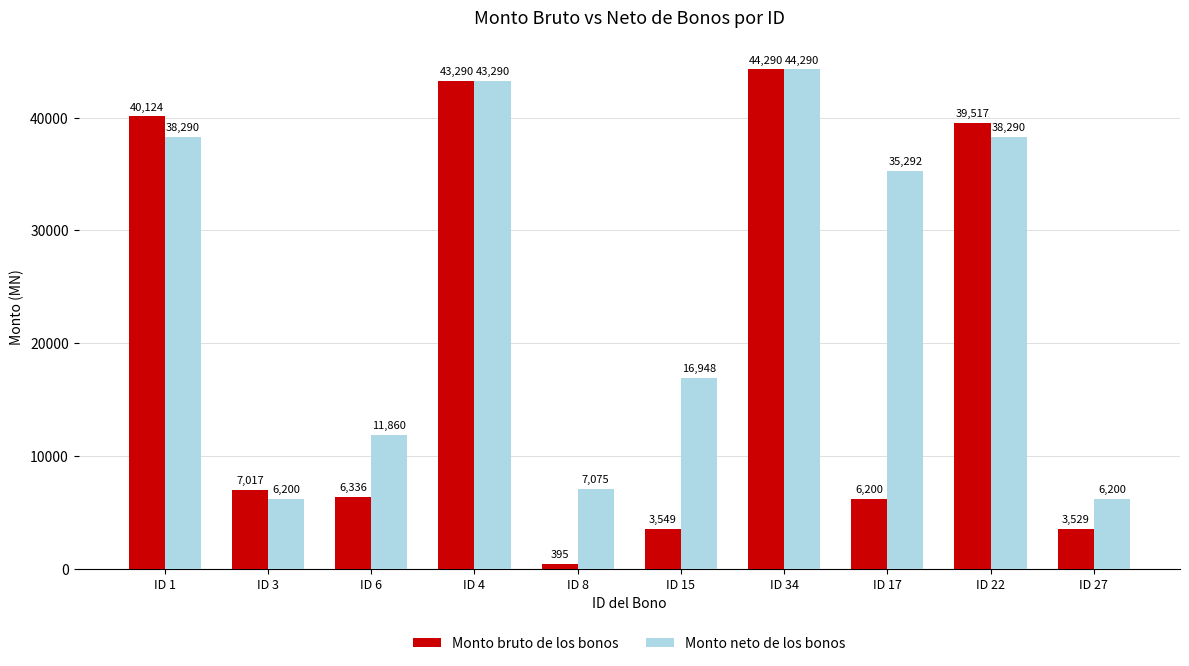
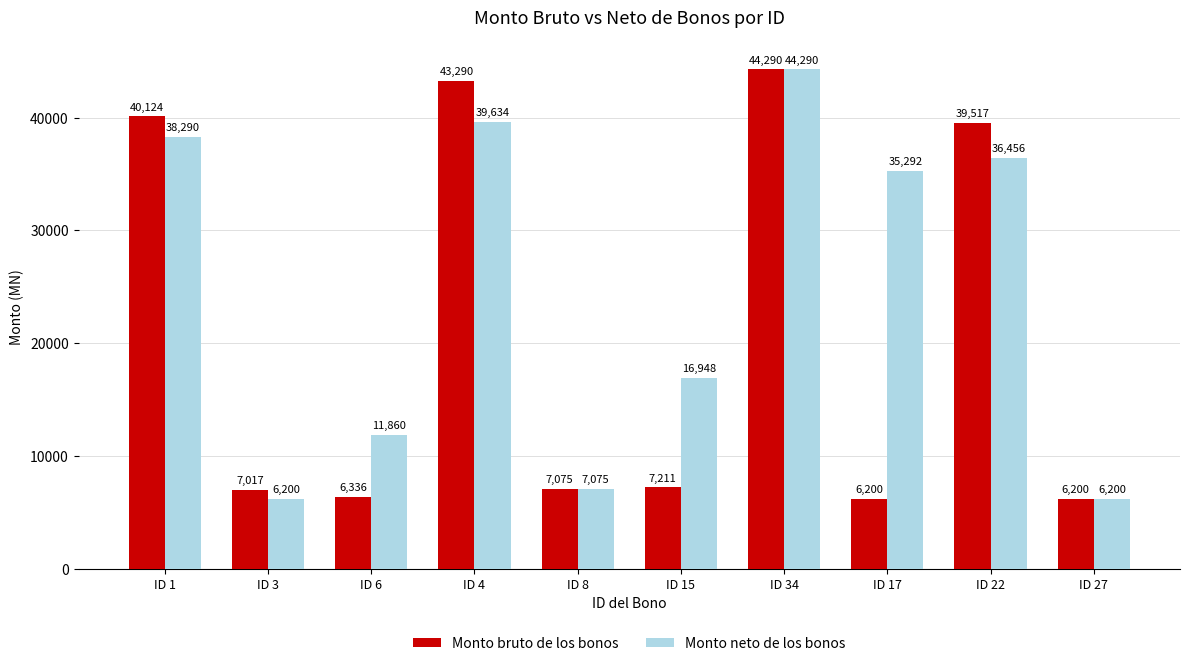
  {
    "Monto bruto de los bonos": {
      "ID 1": "40,124",
      "ID 3": "7,017",
      "ID 6": "6,336",
      "ID 4": "43,290",
-     "ID 8": "395",
-     "ID 15": "3,549",
+     "ID 8": "7,075",
+     "ID 15": "7,211",
      "ID 34": "44,290",
      "ID 17": "6,200",
      "ID 22": "39,517",
-     "ID 27": "3,529"
+     "ID 27": "6,200"
    },
    "Monto neto de los bonos": {
      "ID 1": "38,290",
      "ID 3": "6,200",
      "ID 6": "11,860",
-     "ID 4": "43,290",
+     "ID 4": "39,634",
      "ID 8": "7,075",
      "ID 15": "16,948",
      "ID 34": "44,290",
      "ID 17": "35,292",
-     "ID 22": "38,290",
+     "ID 22": "36,456",
      "ID 27": "6,200"
    }
  }
